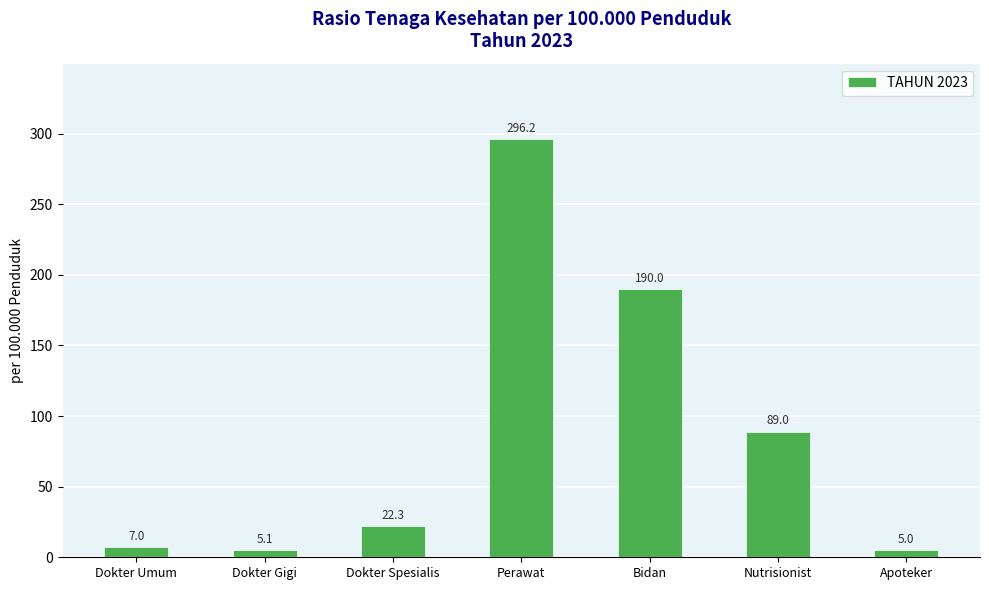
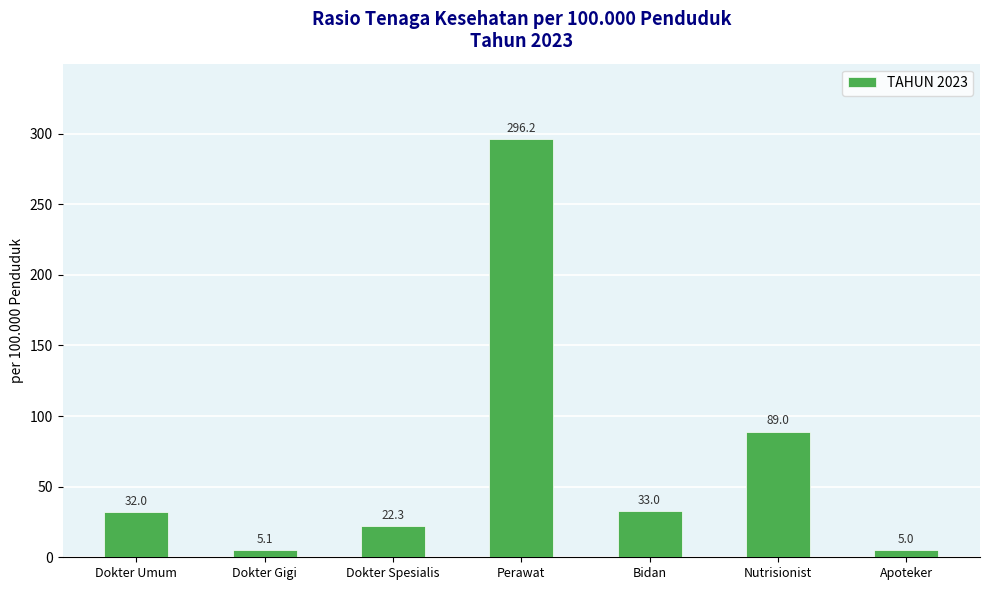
  {
-   "Dokter Umum": 7.0,
+   "Dokter Umum": 32.0,
    "Dokter Gigi": 5.1,
    "Dokter Spesialis": 22.3,
    "Perawat": 296.2,
-   "Bidan": 190.0,
+   "Bidan": 33.0,
    "Nutrisionist": 89.0,
    "Apoteker": 5.0
  }
